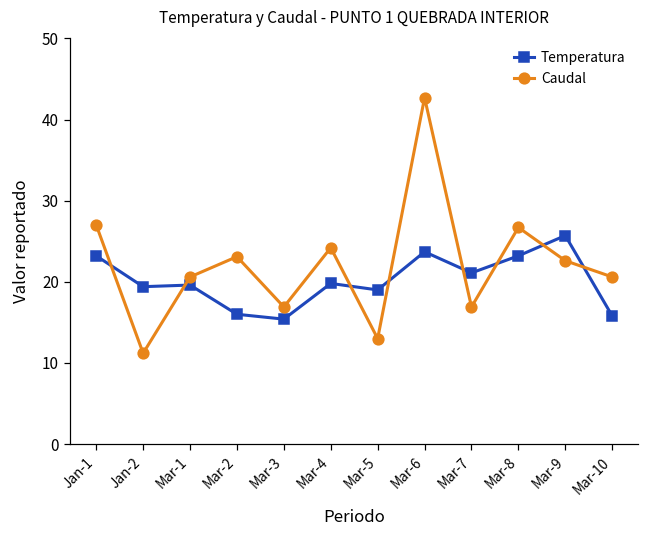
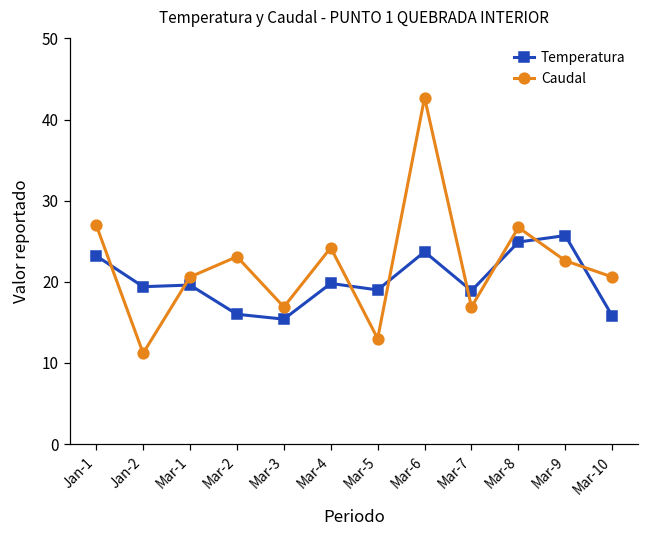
  {
    "Temperatura": {
      "Jan-1": 23,
      "Jan-2": 19,
      "Mar-1": 20,
      "Mar-2": 16,
      "Mar-3": 15,
      "Mar-4": 20,
      "Mar-5": 19,
      "Mar-6": 24,
-     "Mar-7": 21,
-     "Mar-8": 23,
+     "Mar-7": 19,
+     "Mar-8": 25,
      "Mar-9": 26,
      "Mar-10": 16
    },
    "Caudal": {
      "Jan-1": 27,
      "Jan-2": 11,
      "Mar-1": 21,
      "Mar-2": 23,
      "Mar-3": 17,
      "Mar-4": 24,
      "Mar-5": 13,
      "Mar-6": 43,
      "Mar-7": 17,
      "Mar-8": 27,
      "Mar-9": 23,
      "Mar-10": 21
    }
  }
